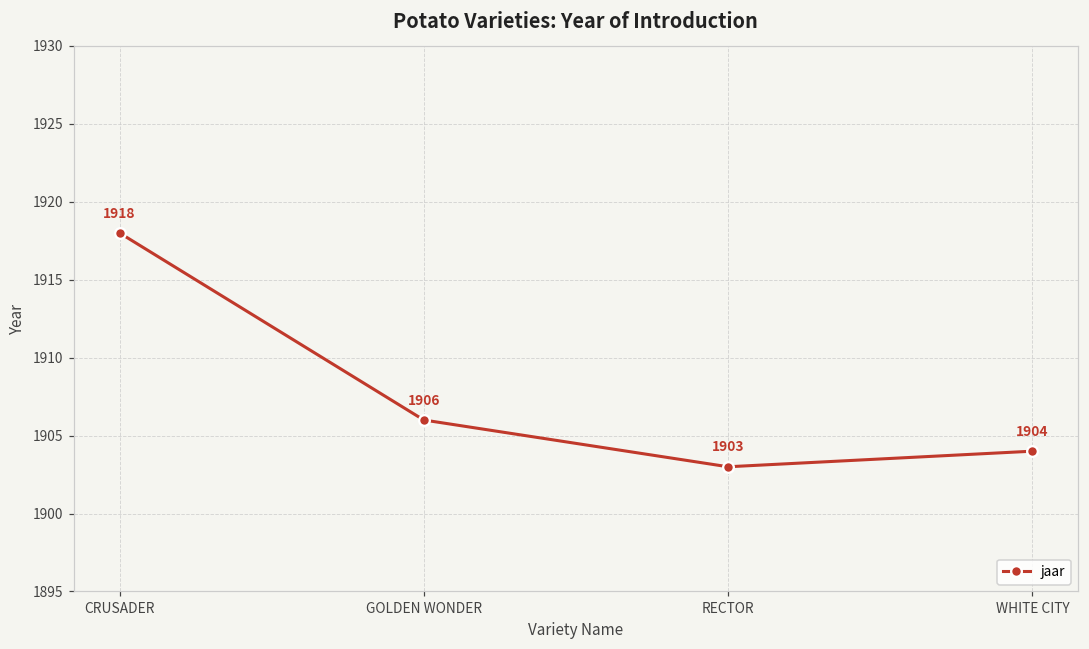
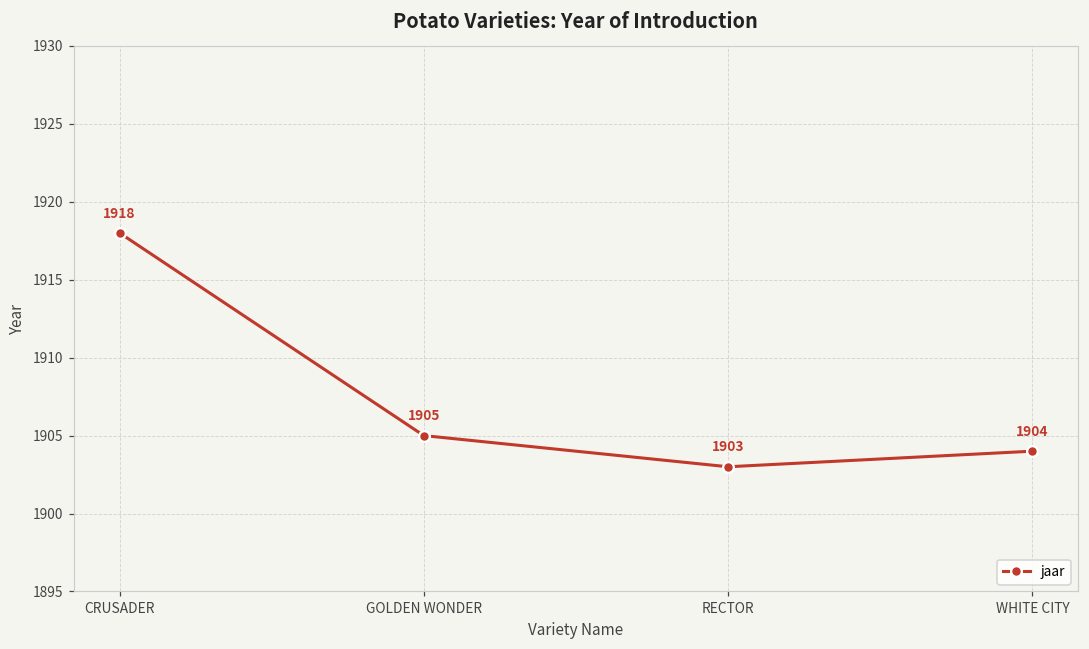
  {
    "CRUSADER": 1918,
-   "GOLDEN WONDER": 1906,
+   "GOLDEN WONDER": 1905,
    "RECTOR": 1903,
    "WHITE CITY": 1904
  }
